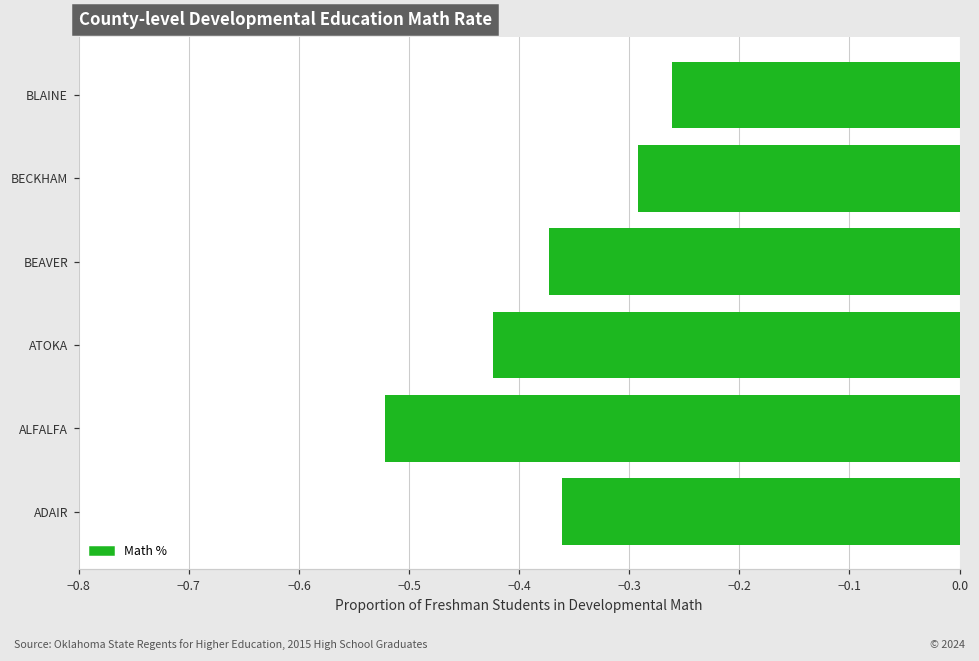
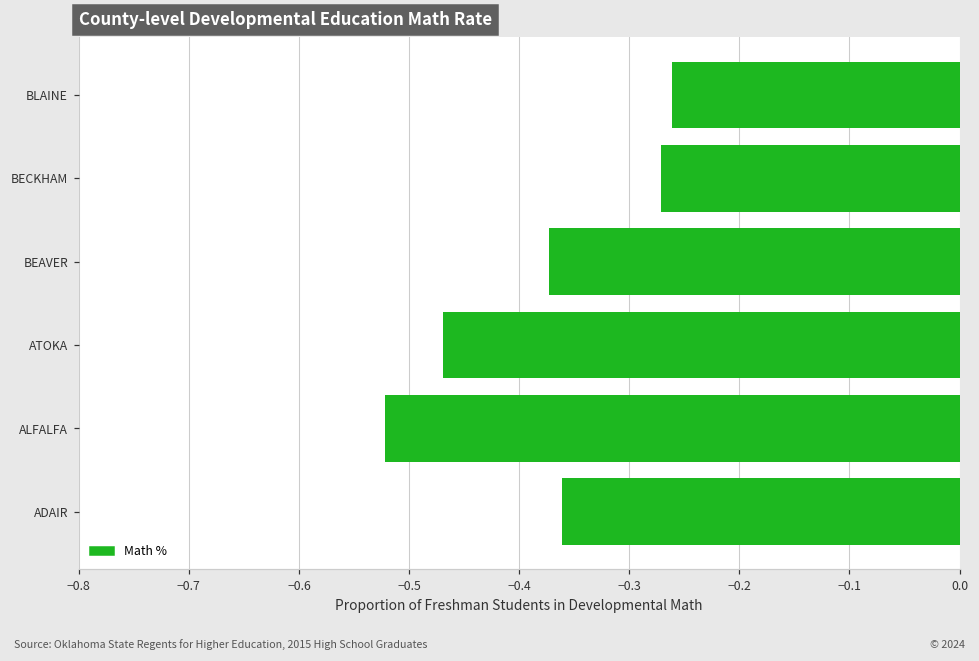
  {
    "BLAINE": -0.261,
-   "BECKHAM": -0.292,
+   "BECKHAM": -0.271,
    "BEAVER": -0.373,
-   "ATOKA": -0.424,
+   "ATOKA": -0.469,
    "ALFALFA": -0.522,
    "ADAIR": -0.361
  }
